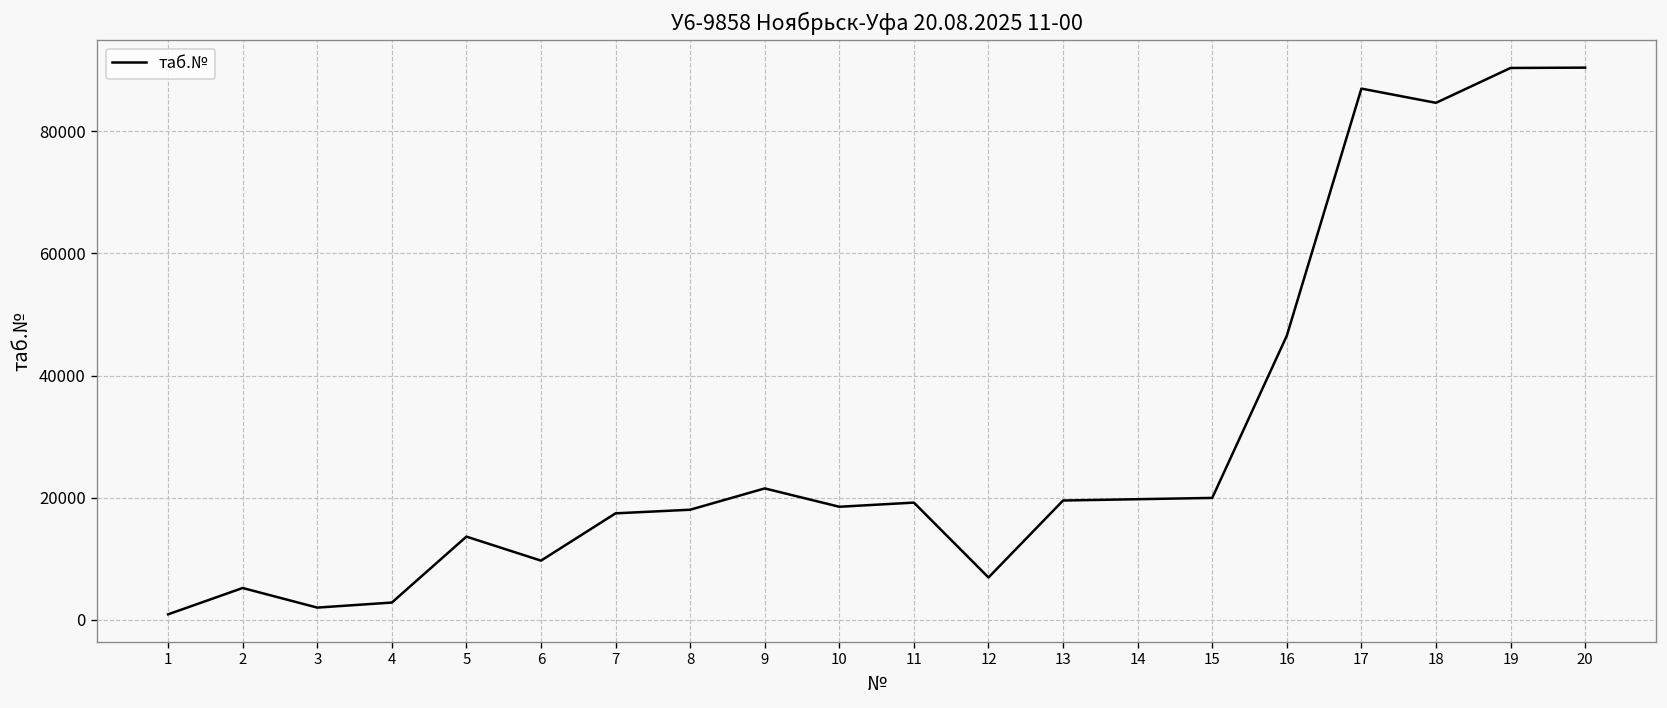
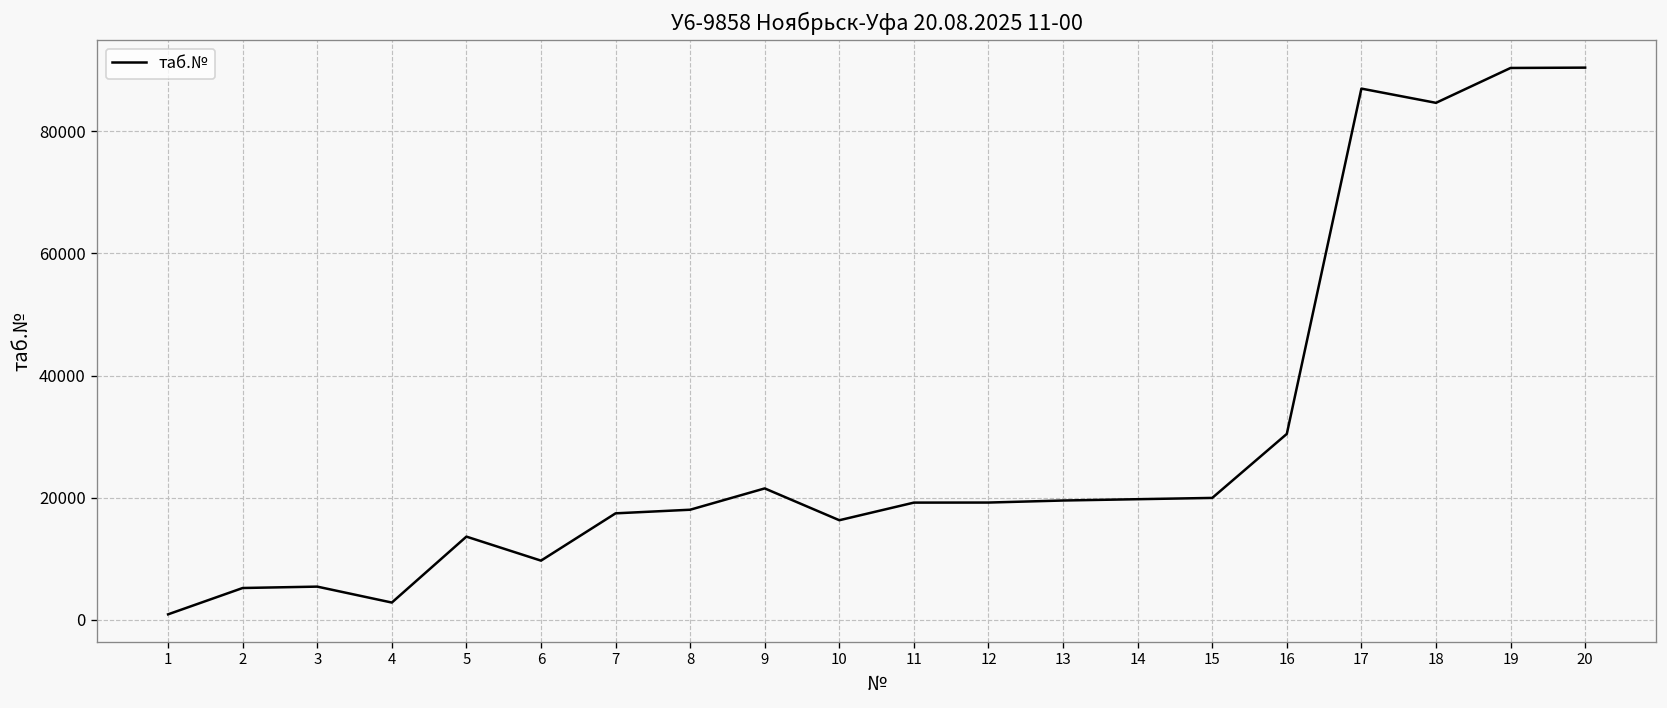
  {
    "1": 1000,
    "2": 5000,
-   "3": 2000,
+   "3": 5000,
    "4": 3000,
    "5": 14000,
    "6": 10000,
    "7": 17000,
    "8": 18000,
    "9": 22000,
-   "10": 19000,
+   "10": 16000,
    "11": 19000,
-   "12": 7000,
+   "12": 19000,
    "13": 20000,
    "14": 20000,
    "15": 20000,
-   "16": 47000,
+   "16": 30000,
    "17": 87000,
    "18": 85000,
    "19": 90000,
    "20": 90000
  }
